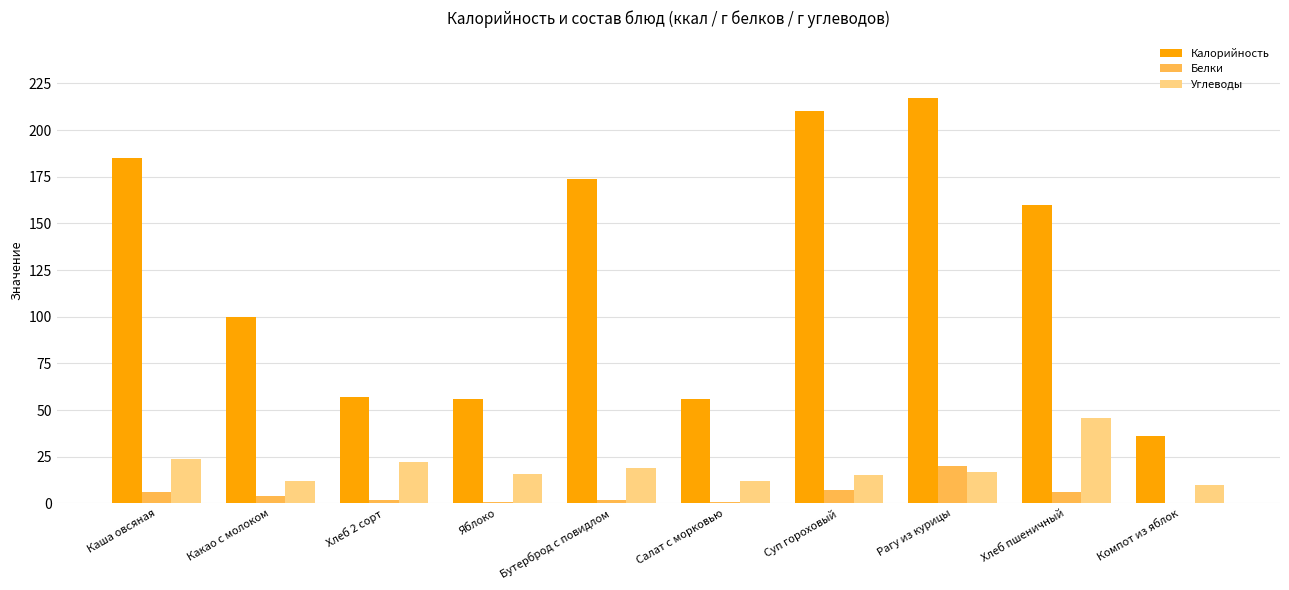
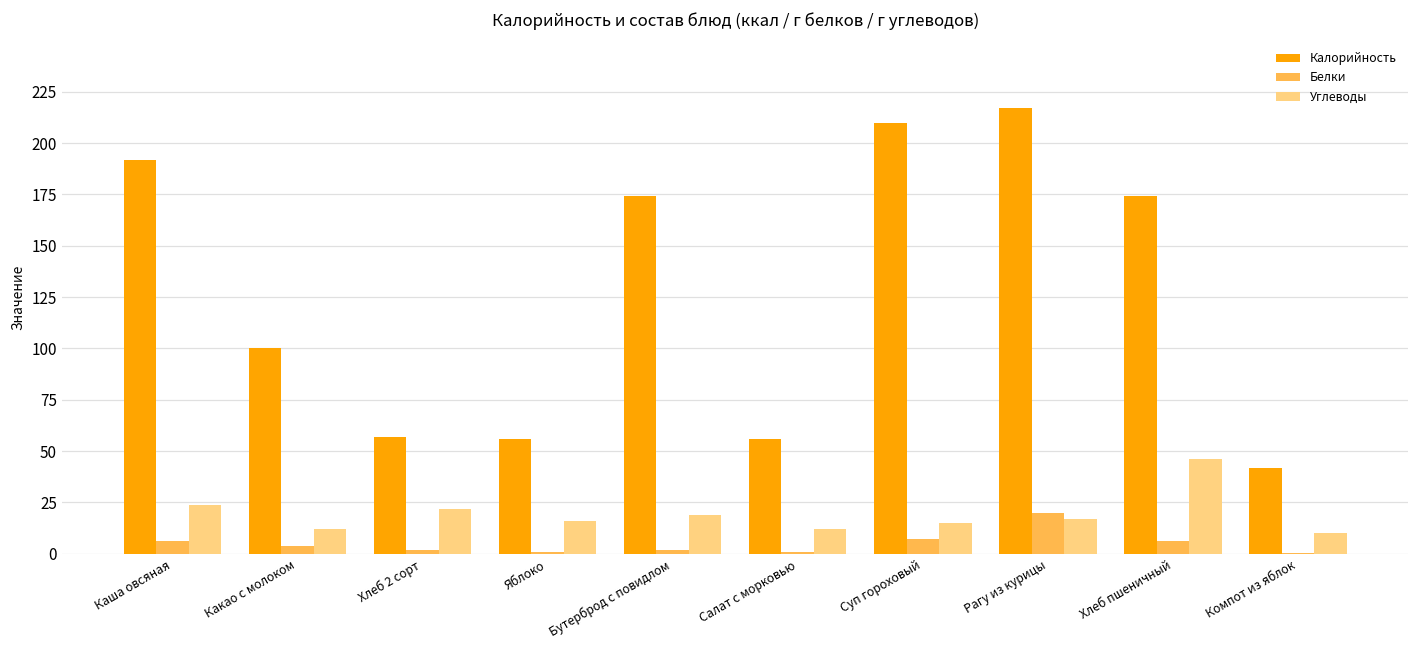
  {
    "Калорийность": {
-     "Каша овсяная": 185,
+     "Каша овсяная": 192,
      "Какао с молоком": 100,
      "Хлеб 2 сорт": 57,
      "Яблоко": 56,
      "Бутерброд с повидлом": 174,
      "Салат с морковью": 56,
      "Суп гороховый": 210,
      "Рагу из курицы": 217,
-     "Хлеб пшеничный": 160,
-     "Компот из яблок": 36
+     "Хлеб пшеничный": 174,
+     "Компот из яблок": 42
    }
  }
